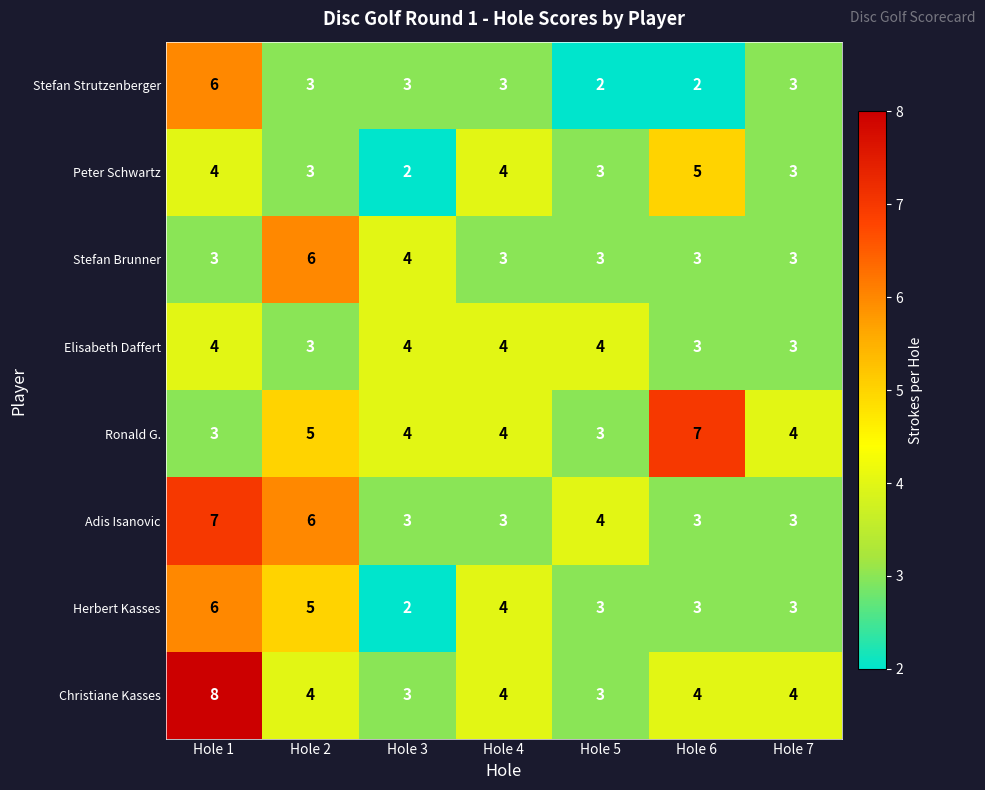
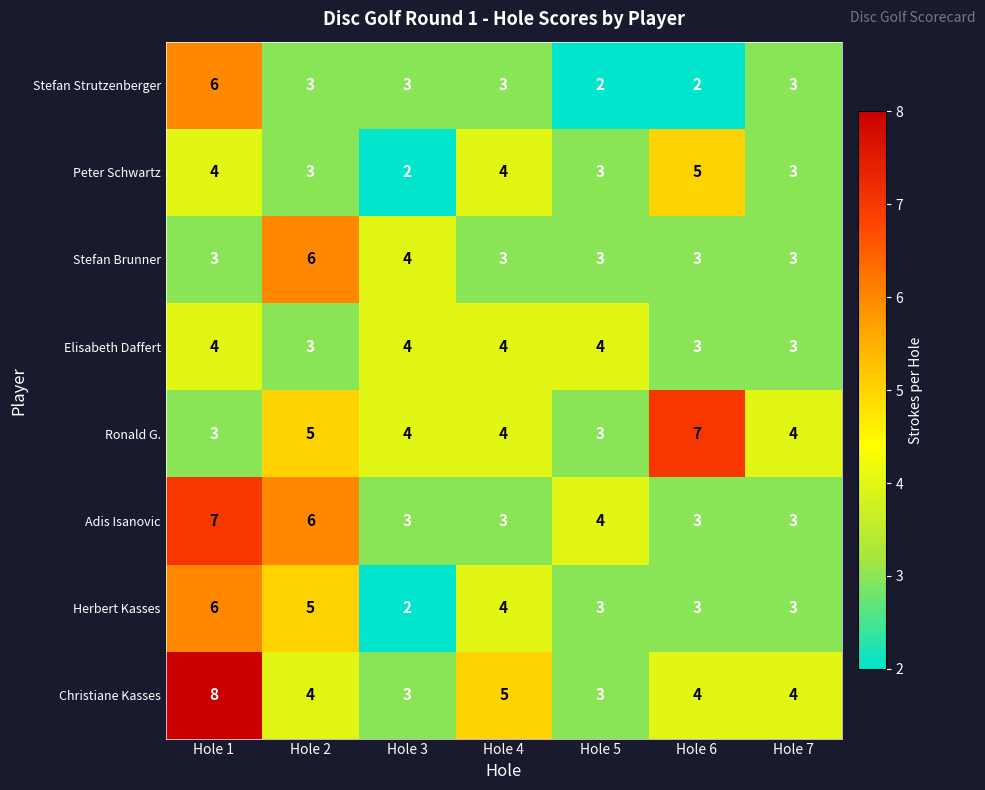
  {
    "Stefan Strutzenberger": {
      "Hole 1": 6,
      "Hole 2": 3,
      "Hole 3": 3,
      "Hole 4": 3,
      "Hole 5": 2,
      "Hole 6": 2,
      "Hole 7": 3
    },
    "Peter Schwartz": {
      "Hole 1": 4,
      "Hole 2": 3,
      "Hole 3": 2,
      "Hole 4": 4,
      "Hole 5": 3,
      "Hole 6": 5,
      "Hole 7": 3
    },
    "Stefan Brunner": {
      "Hole 1": 3,
      "Hole 2": 6,
      "Hole 3": 4,
      "Hole 4": 3,
      "Hole 5": 3,
      "Hole 6": 3,
      "Hole 7": 3
    },
    "Elisabeth Daffert": {
      "Hole 1": 4,
      "Hole 2": 3,
      "Hole 3": 4,
      "Hole 4": 4,
      "Hole 5": 4,
      "Hole 6": 3,
      "Hole 7": 3
    },
    "Ronald G.": {
      "Hole 1": 3,
      "Hole 2": 5,
      "Hole 3": 4,
      "Hole 4": 4,
      "Hole 5": 3,
      "Hole 6": 7,
      "Hole 7": 4
    },
    "Adis Isanovic": {
      "Hole 1": 7,
      "Hole 2": 6,
      "Hole 3": 3,
      "Hole 4": 3,
      "Hole 5": 4,
      "Hole 6": 3,
      "Hole 7": 3
    },
    "Herbert Kasses": {
      "Hole 1": 6,
      "Hole 2": 5,
      "Hole 3": 2,
      "Hole 4": 4,
      "Hole 5": 3,
      "Hole 6": 3,
      "Hole 7": 3
    },
    "Christiane Kasses": {
      "Hole 1": 8,
      "Hole 2": 4,
      "Hole 3": 3,
-     "Hole 4": 4,
+     "Hole 4": 5,
      "Hole 5": 3,
      "Hole 6": 4,
      "Hole 7": 4
    }
  }
